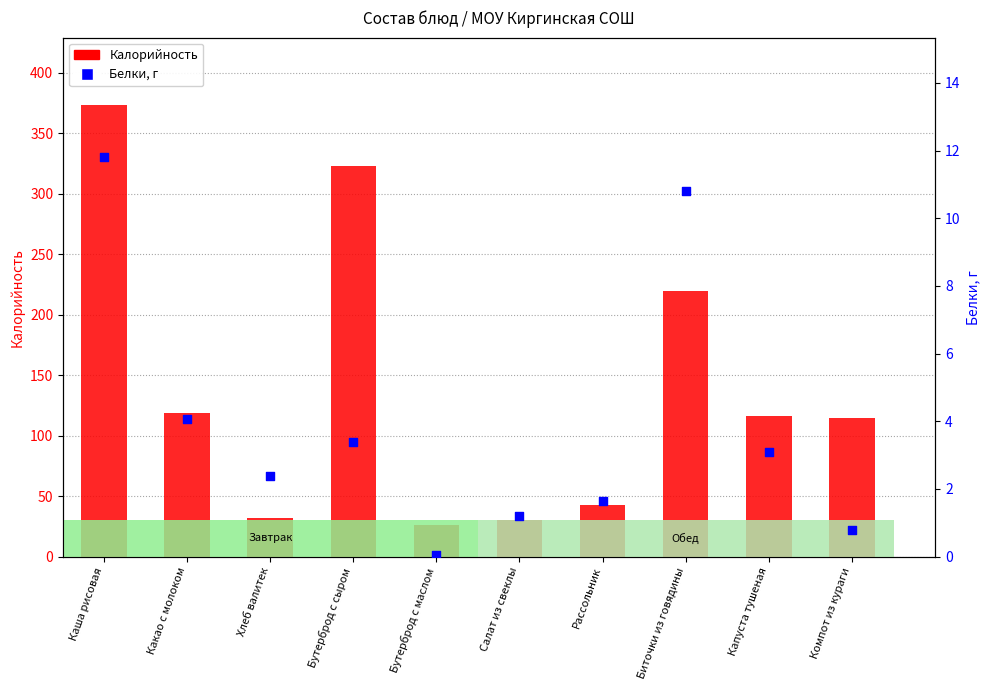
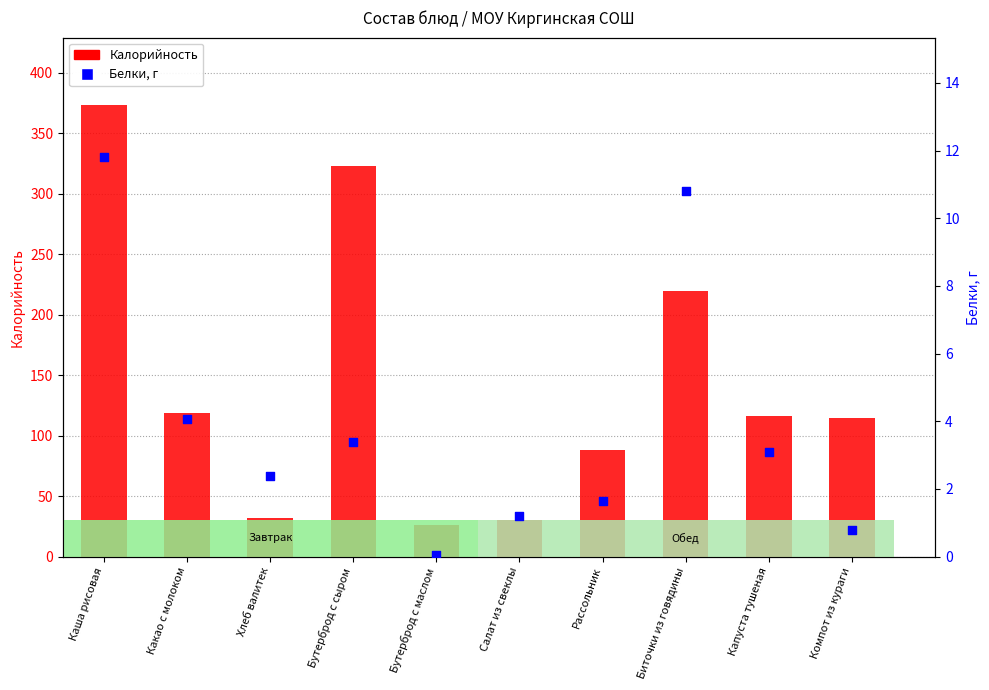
  {
    "Калорийность": {
      "Каша рисовая": 373,
      "Какао с молоком": 119,
      "Хлеб валитек": 32,
      "Бутерброд с сыром": 323,
      "Бутерброд с маслом": 26,
      "Салат из свеклы": 30,
-     "Рассольник": 42,
+     "Рассольник": 88,
      "Биточки из говядины": 220,
      "Капуста тушеная": 117,
      "Компот из кураги": 115
    }
  }
